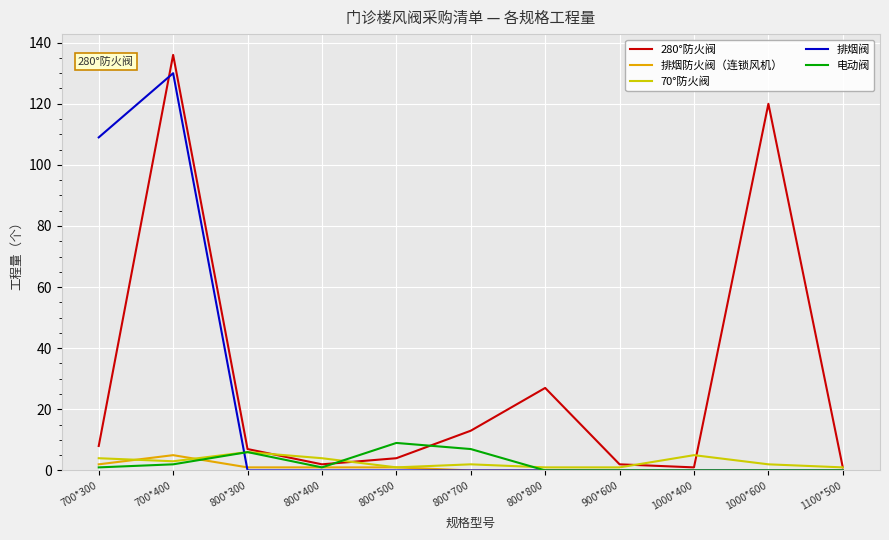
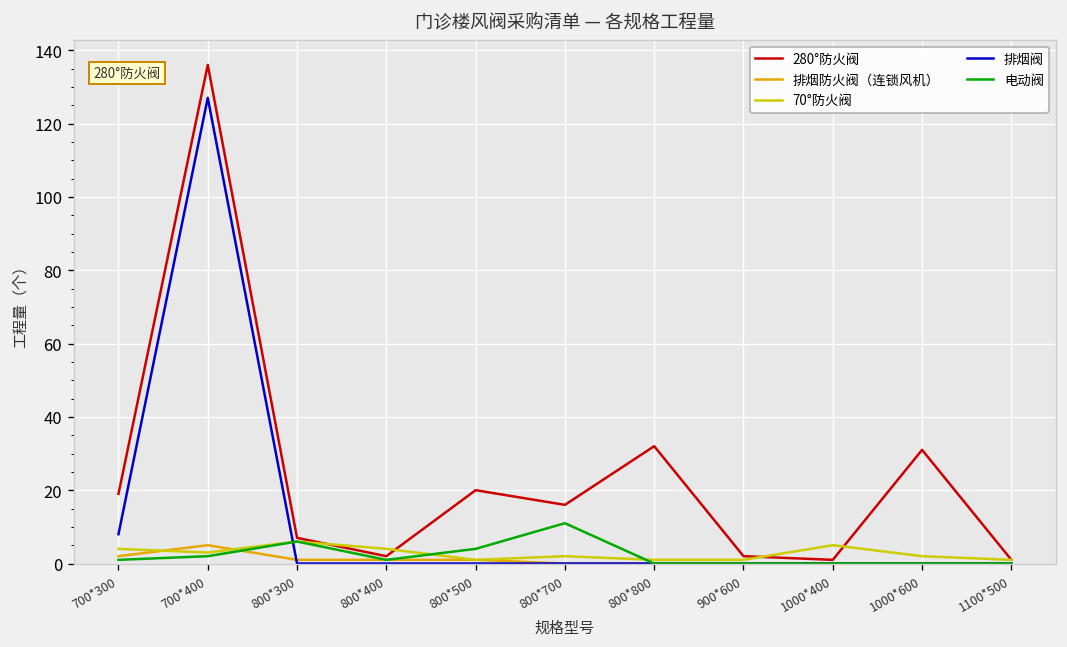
  {
    "280°防火阀": {
-     "700*300": 8,
+     "700*300": 19,
      "700*400": 136,
      "800*300": 7,
      "800*400": 2,
-     "800*500": 4,
-     "800*700": 13,
-     "800*800": 27,
+     "800*500": 20,
+     "800*700": 16,
+     "800*800": 32,
      "900*600": 2,
      "1000*400": 1,
-     "1000*600": 120
+     "1000*600": 31
    },
    "排烟阀": {
-     "700*300": 109,
-     "700*400": 130,
+     "700*300": 8,
+     "700*400": 127,
      "800*300": 0,
      "800*400": 0,
      "800*500": 0
    },
    "电动阀": {
      "700*300": 1,
      "700*400": 2,
-     "800*500": 9,
-     "800*700": 7
+     "800*500": 4,
+     "800*700": 11
    }
  }
